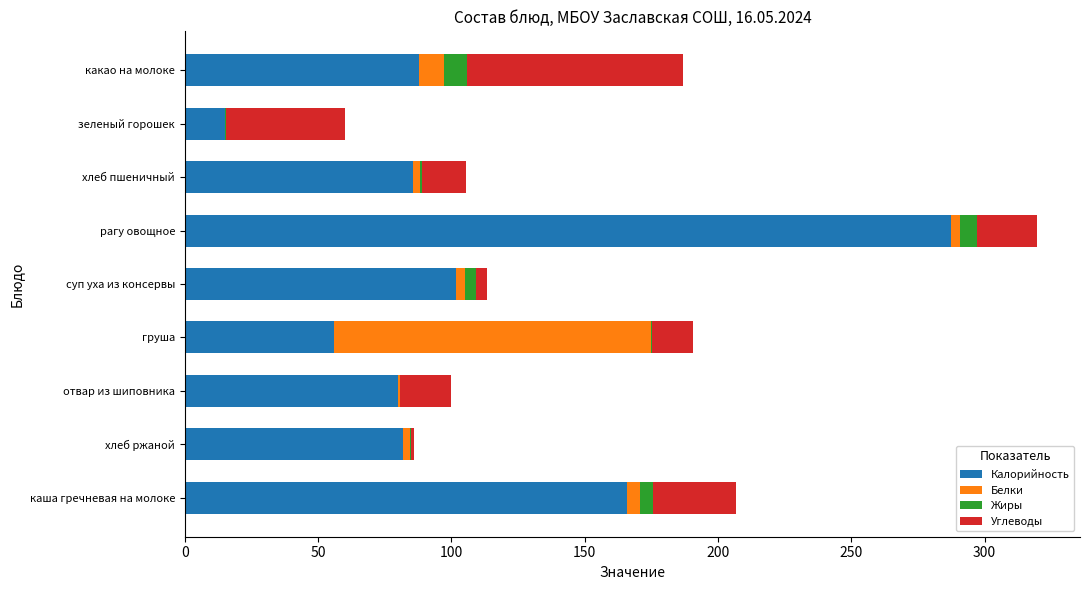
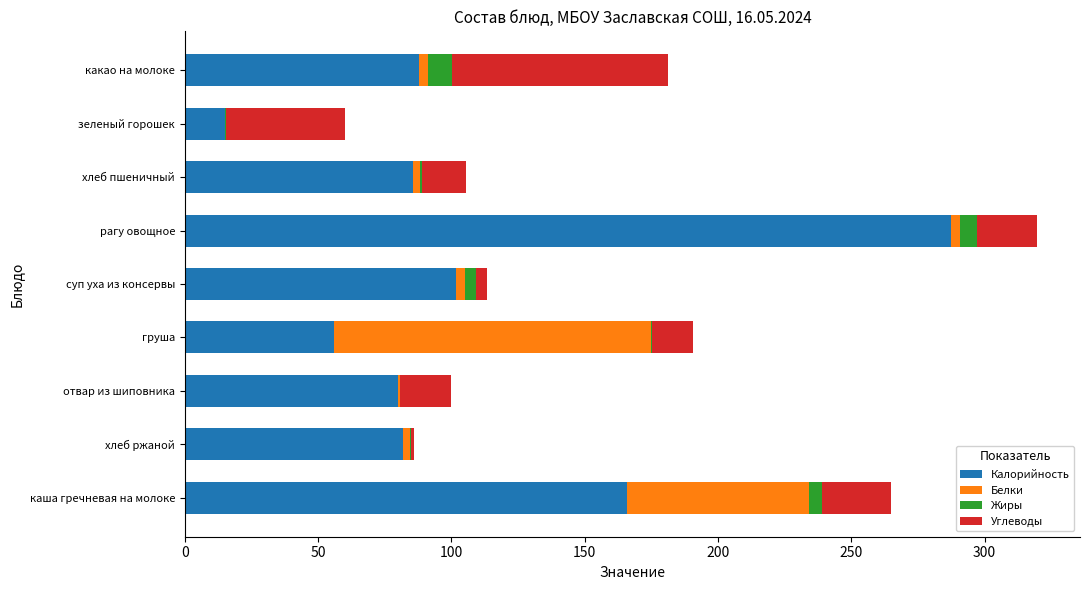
  {
    "Калорийность": {
      "какао на молоке": 88,
      "зеленый горошек": 15,
      "хлеб пшеничный": 86,
      "рагу овощное": 288,
      "суп уха из консервы": 102,
      "груша": 56,
      "отвар из шиповника": 80,
      "хлеб ржаной": 82,
      "каша гречневая на молоке": 166
    },
    "Белки": {
-     "какао на молоке": 9,
+     "какао на молоке": 3,
      "зеленый горошек": 0,
      "хлеб пшеничный": 2,
      "рагу овощное": 3,
      "суп уха из консервы": 3,
      "груша": 119,
      "хлеб ржаной": 3,
-     "каша гречневая на молоке": 5
+     "каша гречневая на молоке": 68
    },
    "Жиры": {
      "какао на молоке": 9,
      "рагу овощное": 6,
      "суп уха из консервы": 4,
      "отвар из шиповника": 0,
      "каша гречневая на молоке": 5
    },
    "Углеводы": {
      "какао на молоке": 81,
      "зеленый горошек": 45,
      "хлеб пшеничный": 17,
      "рагу овощное": 23,
      "суп уха из консервы": 4,
      "груша": 15,
      "отвар из шиповника": 19,
      "хлеб ржаной": 1,
-     "каша гречневая на молоке": 31
+     "каша гречневая на молоке": 26
    }
  }
